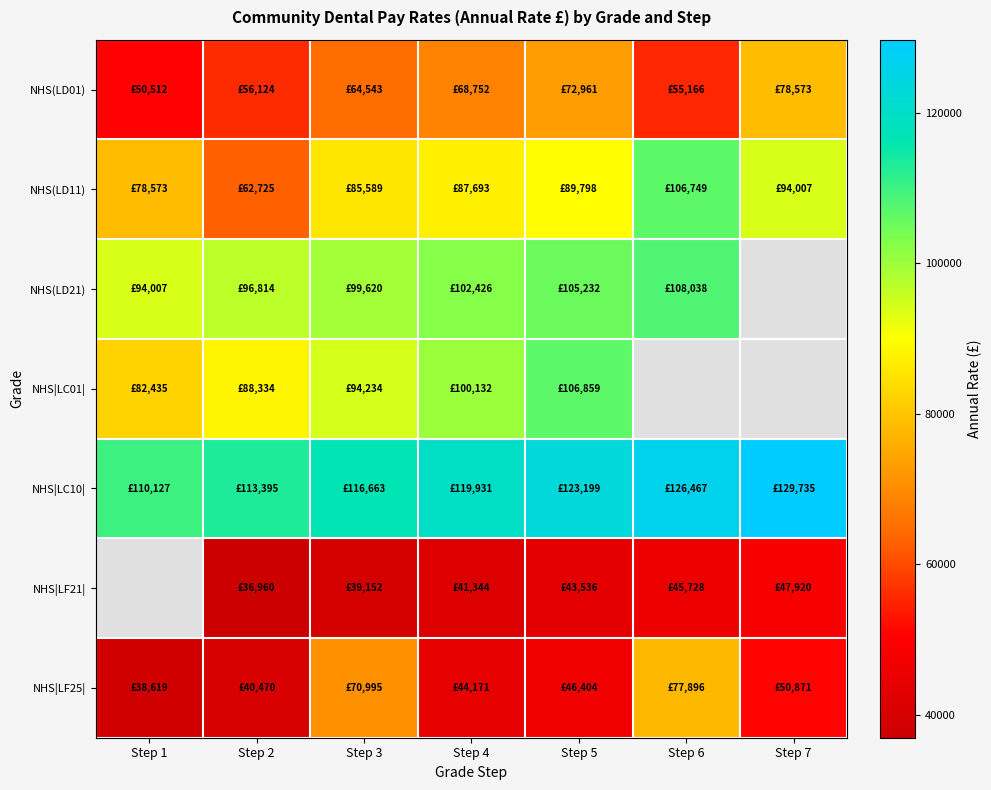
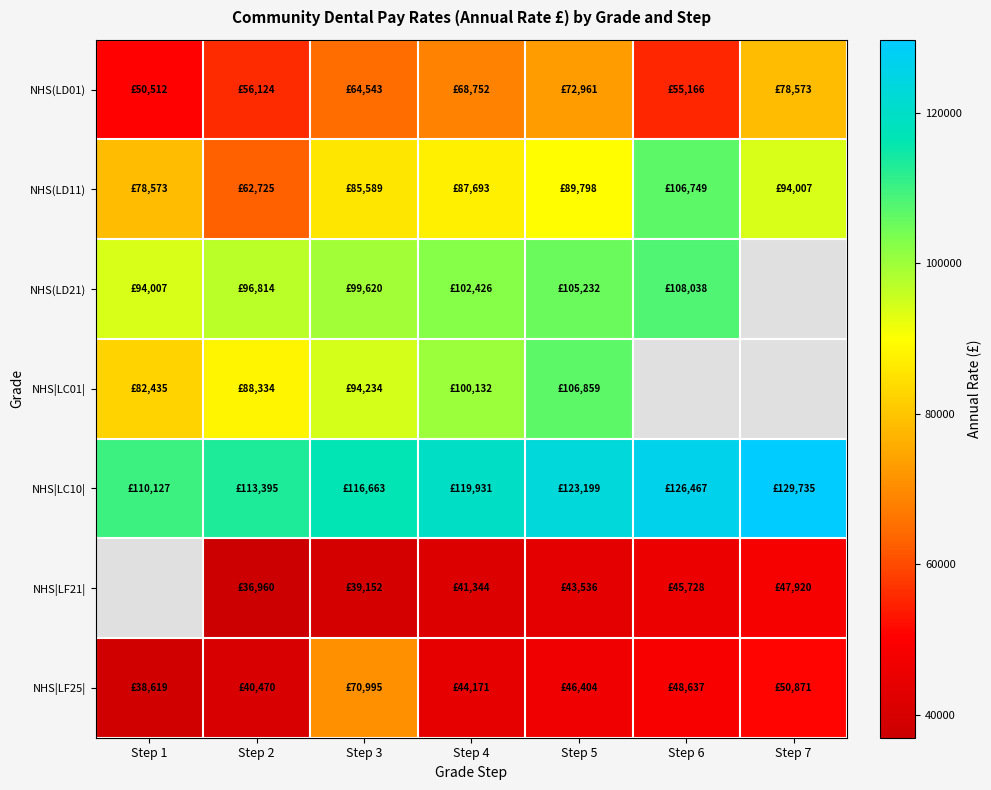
  {
    "NHS(LD01)": {
      "Step 1": "£50,512",
      "Step 2": "£56,124",
      "Step 3": "£64,543",
      "Step 4": "£68,752",
      "Step 5": "£72,961",
      "Step 6": "£55,166",
      "Step 7": "£78,573"
    },
    "NHS(LD11)": {
      "Step 1": "£78,573",
      "Step 2": "£62,725",
      "Step 3": "£85,589",
      "Step 4": "£87,693",
      "Step 5": "£89,798",
      "Step 6": "£106,749",
      "Step 7": "£94,007"
    },
    "NHS(LD21)": {
      "Step 1": "£94,007",
      "Step 2": "£96,814",
      "Step 3": "£99,620",
      "Step 4": "£102,426",
      "Step 5": "£105,232",
      "Step 6": "£108,038"
    },
    "NHS|LC01|": {
      "Step 1": "£82,435",
      "Step 2": "£88,334",
      "Step 3": "£94,234",
      "Step 4": "£100,132",
      "Step 5": "£106,859"
    },
    "NHS|LC10|": {
      "Step 1": "£110,127",
      "Step 2": "£113,395",
      "Step 3": "£116,663",
      "Step 4": "£119,931",
      "Step 5": "£123,199",
      "Step 6": "£126,467",
      "Step 7": "£129,735"
    },
    "NHS|LF21|": {
      "Step 2": "£36,960",
      "Step 3": "£39,152",
      "Step 4": "£41,344",
      "Step 5": "£43,536",
      "Step 6": "£45,728",
      "Step 7": "£47,920"
    },
    "NHS|LF25|": {
      "Step 1": "£38,619",
      "Step 2": "£40,470",
      "Step 3": "£70,995",
      "Step 4": "£44,171",
      "Step 5": "£46,404",
-     "Step 6": "£77,896",
+     "Step 6": "£48,637",
      "Step 7": "£50,871"
    }
  }
